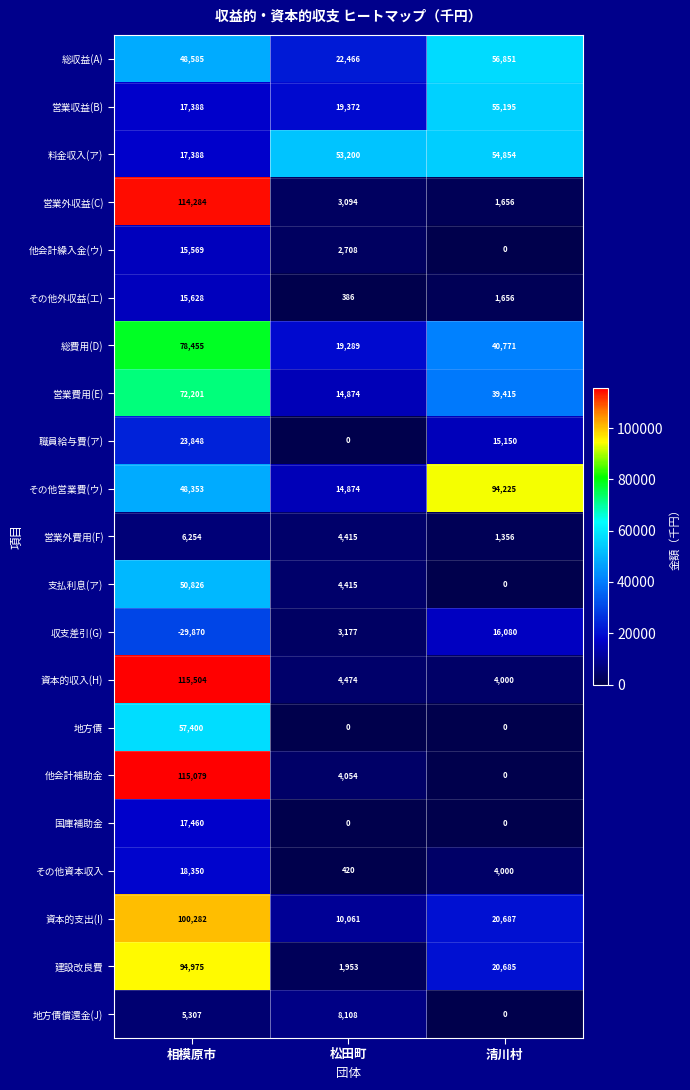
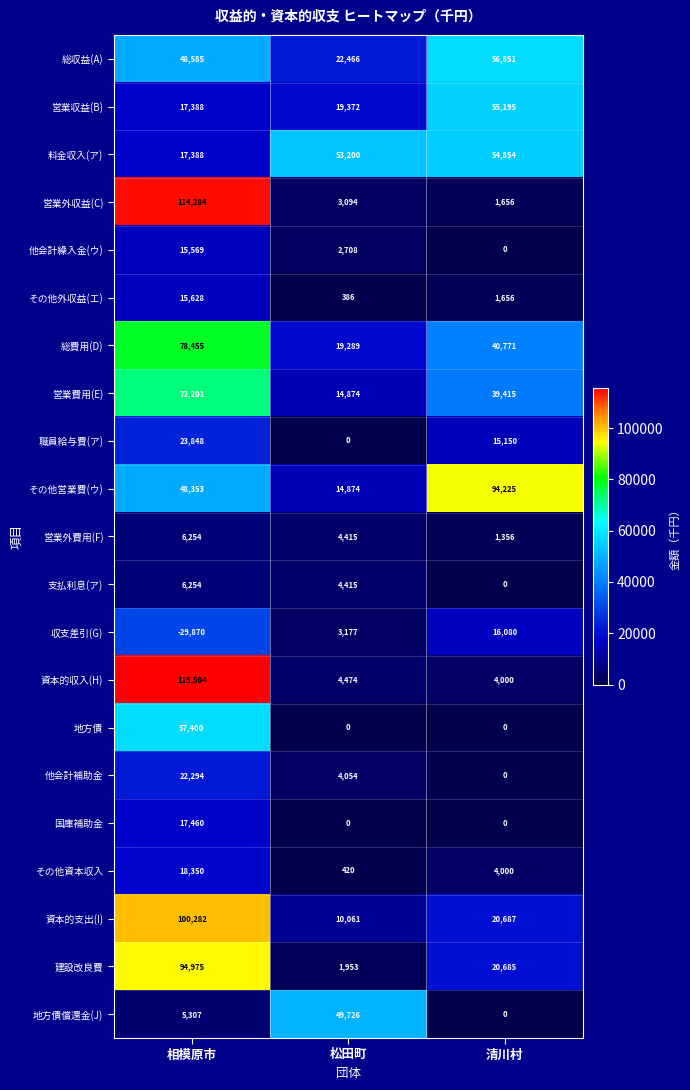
  {
    "総収益(A)": {
      "相模原市": "48,585",
      "松田町": "22,466",
      "清川村": "56,851"
    },
    "営業収益(B)": {
      "相模原市": "17,388",
      "松田町": "19,372",
      "清川村": "55,195"
    },
    "料金収入(ア)": {
      "相模原市": "17,388",
      "松田町": "53,200",
      "清川村": "54,854"
    },
    "営業外収益(C)": {
      "相模原市": "114,284",
      "松田町": "3,094",
      "清川村": "1,656"
    },
    "他会計繰入金(ウ)": {
      "相模原市": "15,569",
      "松田町": "2,708",
      "清川村": "0"
    },
    "その他外収益(エ)": {
      "相模原市": "15,628",
      "松田町": "386",
      "清川村": "1,656"
    },
    "総費用(D)": {
      "相模原市": "78,455",
      "松田町": "19,289",
      "清川村": "40,771"
    },
    "営業費用(E)": {
      "相模原市": "72,201",
      "松田町": "14,874",
      "清川村": "39,415"
    },
    "職員給与費(ア)": {
      "相模原市": "23,848",
      "松田町": "0",
      "清川村": "15,150"
    },
    "その他営業費(ウ)": {
      "相模原市": "48,353",
      "松田町": "14,874",
      "清川村": "94,225"
    },
    "営業外費用(F)": {
      "相模原市": "6,254",
      "松田町": "4,415",
      "清川村": "1,356"
    },
    "支払利息(ア)": {
-     "相模原市": "50,826",
+     "相模原市": "6,254",
      "松田町": "4,415",
      "清川村": "0"
    },
    "収支差引(G)": {
      "相模原市": "-29,870",
      "松田町": "3,177",
      "清川村": "16,080"
    },
    "資本的収入(H)": {
      "相模原市": "115,504",
      "松田町": "4,474",
      "清川村": "4,000"
    },
    "地方債": {
      "相模原市": "57,400",
      "松田町": "0",
      "清川村": "0"
    },
    "他会計補助金": {
-     "相模原市": "115,079",
+     "相模原市": "22,294",
      "松田町": "4,054",
      "清川村": "0"
    },
    "国庫補助金": {
      "相模原市": "17,460",
      "松田町": "0",
      "清川村": "0"
    },
    "その他資本収入": {
      "相模原市": "18,350",
      "松田町": "420",
      "清川村": "4,000"
    },
    "資本的支出(I)": {
      "相模原市": "100,282",
      "松田町": "10,061",
      "清川村": "20,687"
    },
    "建設改良費": {
      "相模原市": "94,975",
      "松田町": "1,953",
      "清川村": "20,685"
    },
    "地方債償還金(J)": {
      "相模原市": "5,307",
-     "松田町": "8,108",
+     "松田町": "49,726",
      "清川村": "0"
    }
  }
